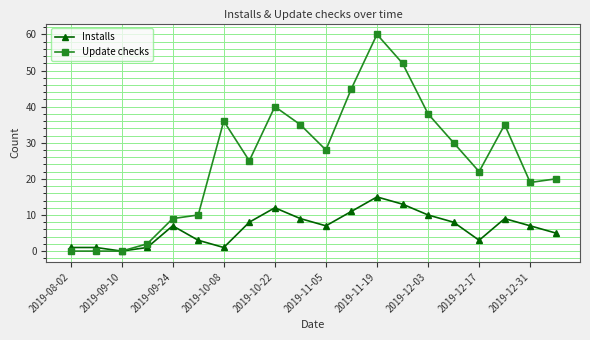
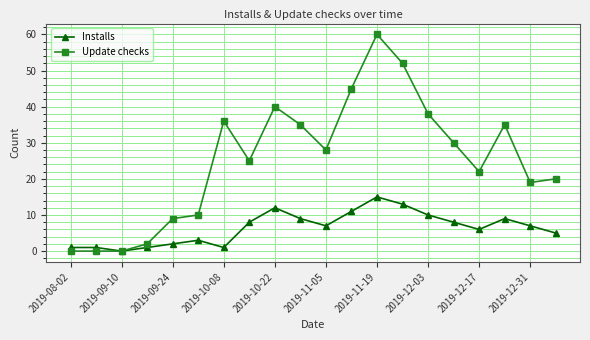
  {
    "Installs": {
      "2019-08-02": 1,
-     "2019-09-24": 7,
+     "2019-09-24": 2,
      "2019-10-08": 1,
      "2019-10-22": 12,
      "2019-11-05": 7,
      "2019-11-19": 15,
      "2019-12-03": 10,
-     "2019-12-17": 3,
+     "2019-12-17": 6,
      "2019-12-31": 7
    },
    "Update checks": {
      "2019-08-02": 0,
      "2019-09-24": 9,
      "2019-10-08": 36,
      "2019-10-22": 40,
      "2019-11-05": 28,
      "2019-11-19": 60,
      "2019-12-03": 38,
      "2019-12-17": 22,
      "2019-12-31": 19
    }
  }
